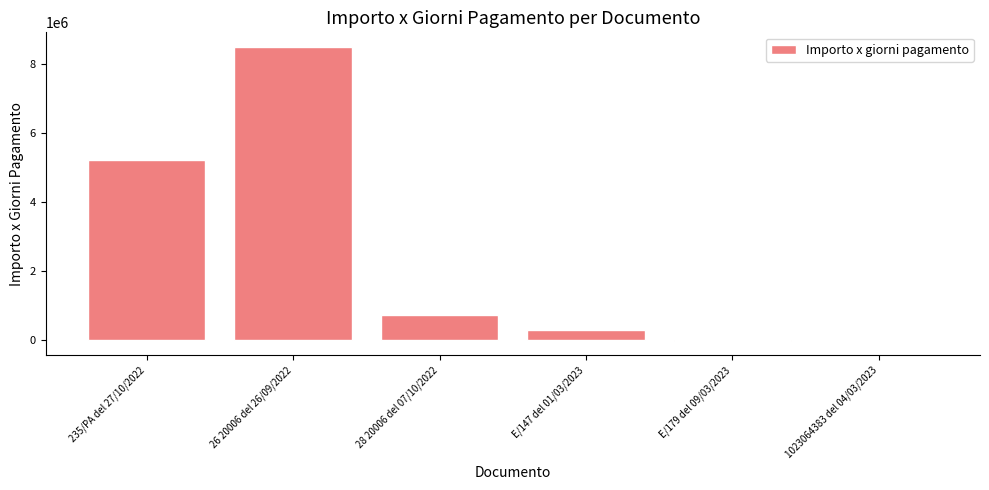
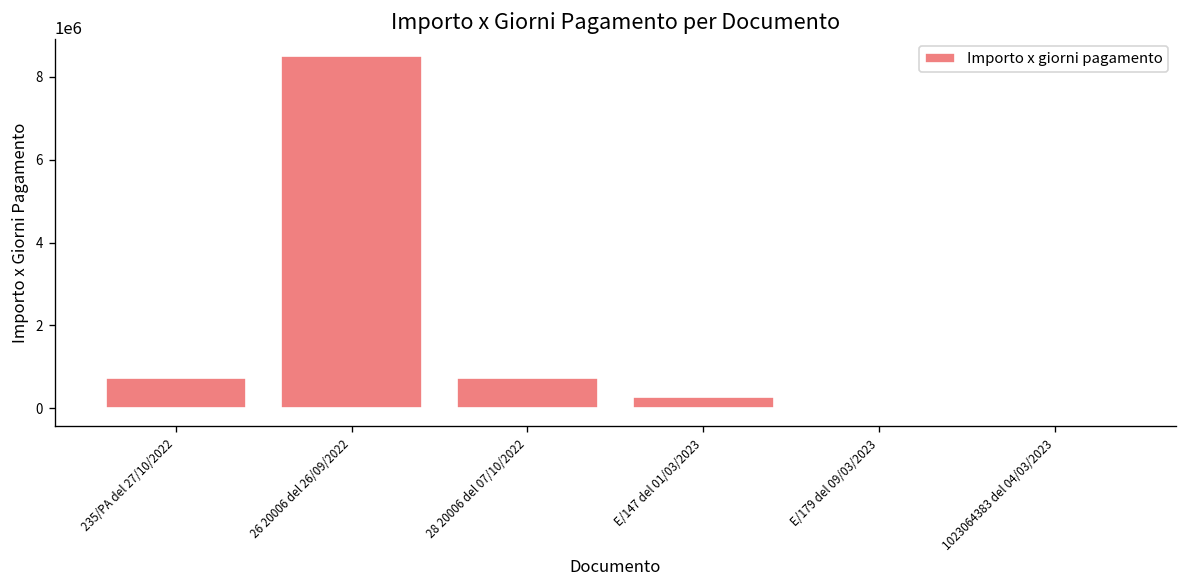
  {
-   "235/PA del 27/10/2022": 5200000,
+   "235/PA del 27/10/2022": 700000,
    "26 20006 del 26/09/2022": 8500000,
    "28 20006 del 07/10/2022": 700000,
    "E/147 del 01/03/2023": 300000
  }
